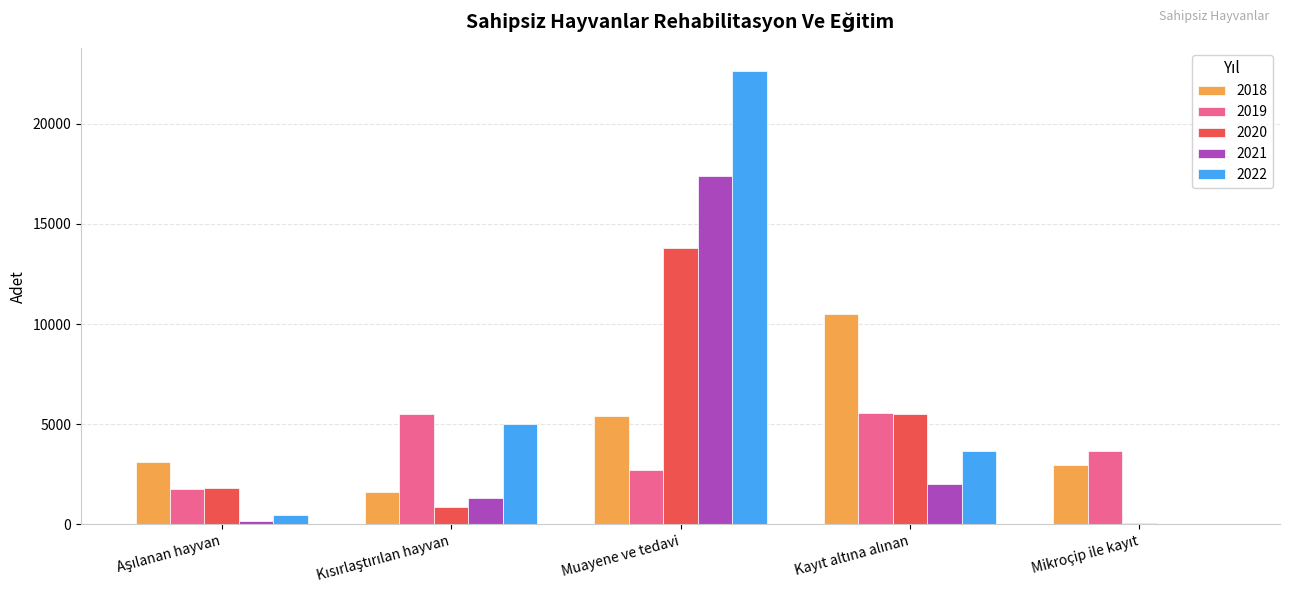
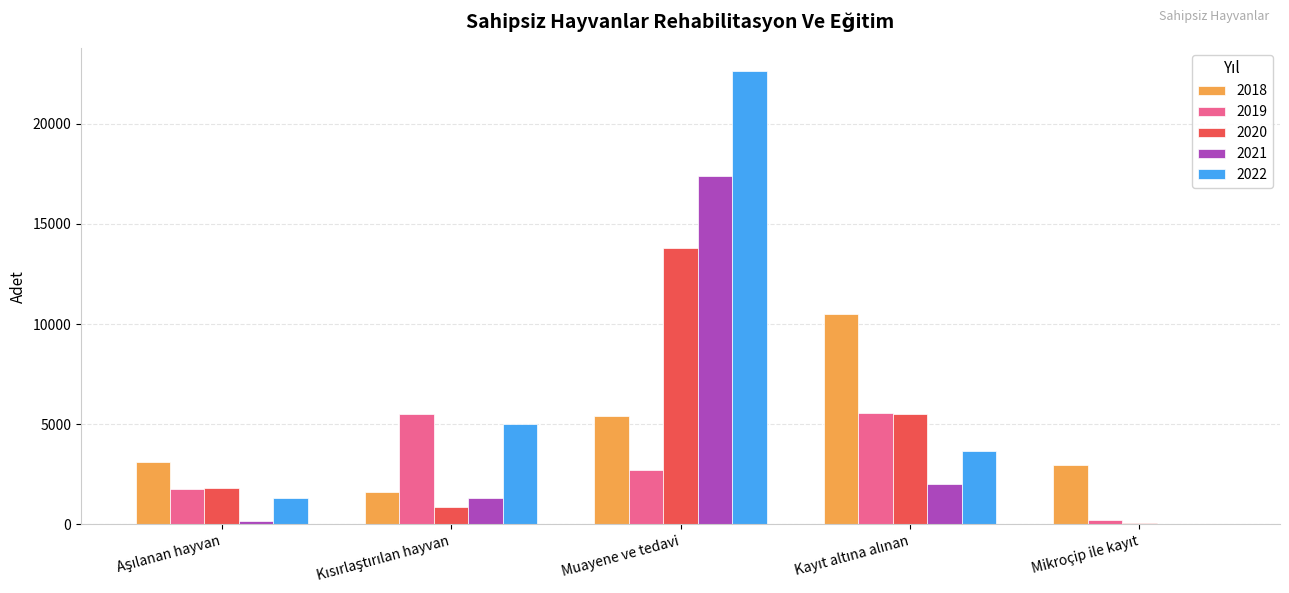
  {
    "2018": {
      "Aşılanan hayvan": 3100,
      "Kısırlaştırılan hayvan": 1600,
      "Muayene ve tedavi": 5400,
      "Kayıt altına alınan": 10500,
      "Mikroçip ile kayıt": 2900
    },
    "2019": {
      "Aşılanan hayvan": 1800,
      "Kısırlaştırılan hayvan": 5500,
      "Muayene ve tedavi": 2700,
      "Kayıt altına alınan": 5600,
-     "Mikroçip ile kayıt": 3700
+     "Mikroçip ile kayıt": 200
    },
    "2020": {
      "Aşılanan hayvan": 1800,
      "Kısırlaştırılan hayvan": 900,
      "Muayene ve tedavi": 13800,
      "Kayıt altına alınan": 5500
    },
    "2021": {
      "Aşılanan hayvan": 200,
      "Kısırlaştırılan hayvan": 1300,
      "Muayene ve tedavi": 17400,
      "Kayıt altına alınan": 2000
    },
    "2022": {
-     "Aşılanan hayvan": 500,
+     "Aşılanan hayvan": 1300,
      "Kısırlaştırılan hayvan": 5000,
      "Muayene ve tedavi": 22600,
      "Kayıt altına alınan": 3600
    }
  }
